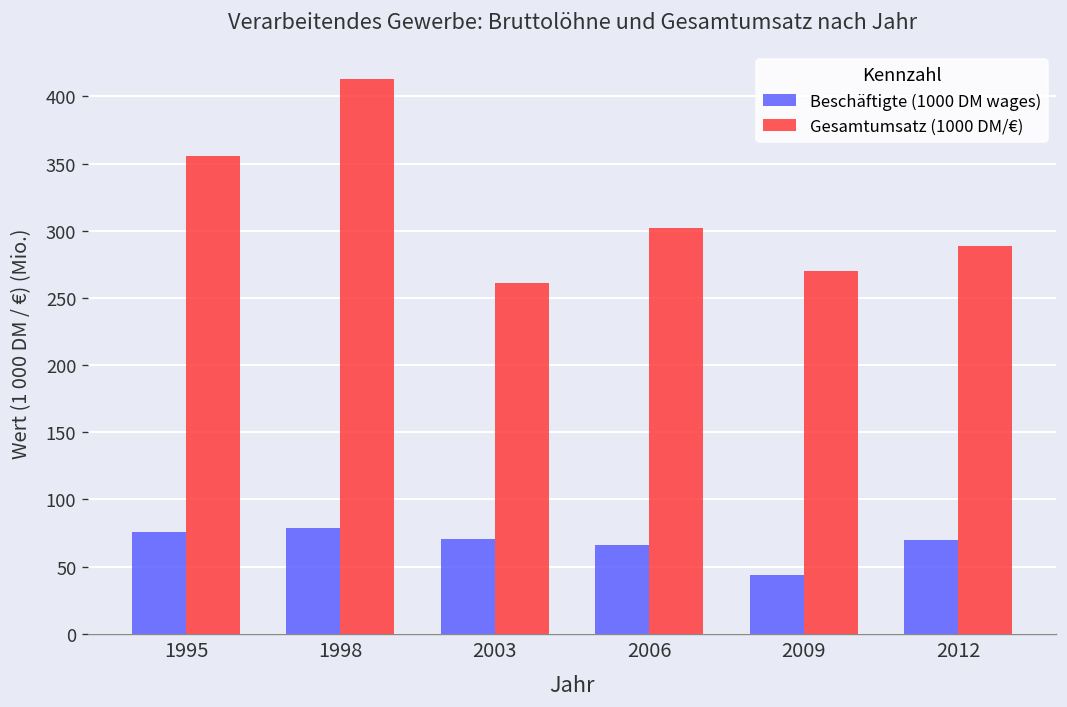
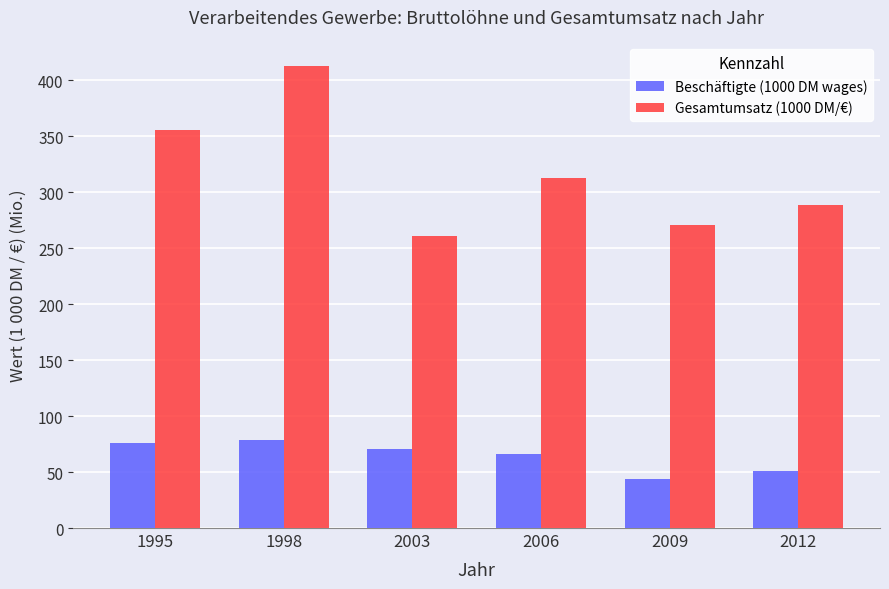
  {
    "Beschäftigte (1000 DM wages)": {
      "1995": 76,
      "1998": 78,
      "2003": 70,
      "2006": 66,
      "2009": 44,
-     "2012": 70
+     "2012": 51
    },
    "Gesamtumsatz (1000 DM/€)": {
      "1995": 356,
      "1998": 413,
      "2003": 261,
-     "2006": 302,
+     "2006": 312,
      "2009": 270,
      "2012": 288
    }
  }
